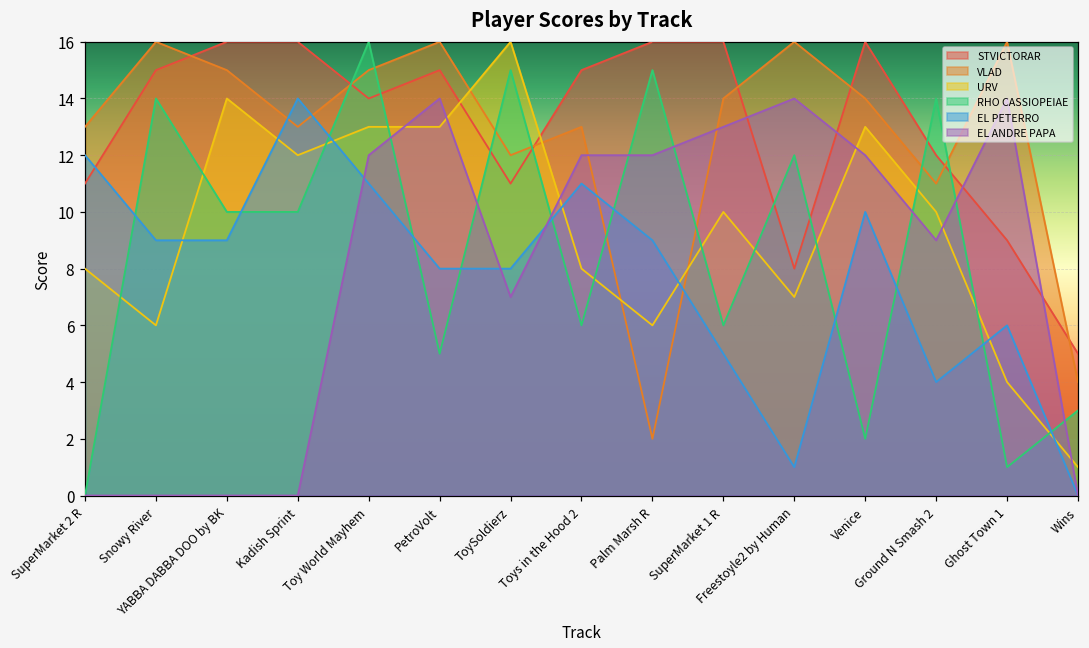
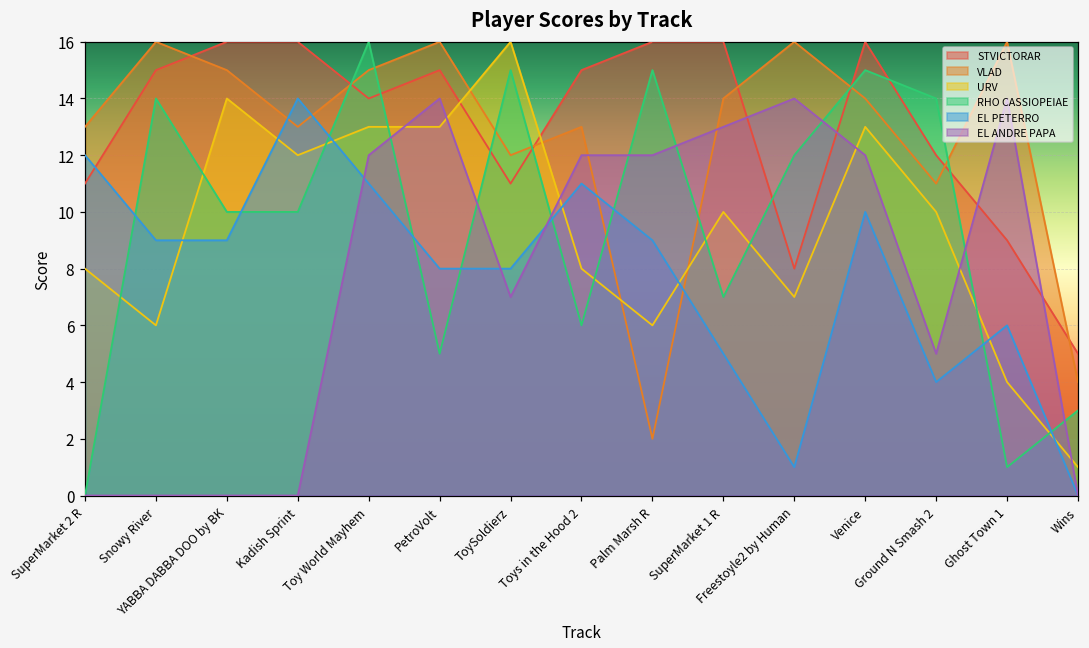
  {
    "RHO CASSIOPEIAE": {
      "Snowy River": 14,
      "YABBA DABBA DOO by BK": 10,
      "Kadish Sprint": 10,
      "Toy World Mayhem": 16,
      "PetroVolt": 5,
      "ToySoldierz": 15,
      "Toys in the Hood 2": 6,
      "Palm Marsh R": 15,
-     "SuperMarket 1 R": 6,
+     "SuperMarket 1 R": 7,
      "Freestoyle2 by Human": 12,
-     "Venice": 2,
+     "Venice": 15,
      "Ground N Smash 2": 14,
      "Ghost Town 1": 1,
      "Wins": 3
    },
    "EL PETERRO": {
      "SuperMarket 2 R": 12,
      "Snowy River": 9,
      "YABBA DABBA DOO by BK": 9,
      "Kadish Sprint": 14,
      "Toy World Mayhem": 11,
      "PetroVolt": 8,
      "ToySoldierz": 8,
      "Toys in the Hood 2": 11,
      "Palm Marsh R": 9,
      "SuperMarket 1 R": 5,
      "Freestoyle2 by Human": 1,
      "Venice": 10,
      "Ground N Smash 2": 4,
      "Ghost Town 1": 6
    },
    "EL ANDRE PAPA": {
      "Snowy River": 0,
      "YABBA DABBA DOO by BK": 0,
      "Kadish Sprint": 0,
      "Toy World Mayhem": 12,
      "PetroVolt": 14,
      "ToySoldierz": 7,
      "Toys in the Hood 2": 12,
      "Palm Marsh R": 12,
      "SuperMarket 1 R": 13,
      "Freestoyle2 by Human": 14,
      "Venice": 12,
-     "Ground N Smash 2": 9
+     "Ground N Smash 2": 5
    }
  }
